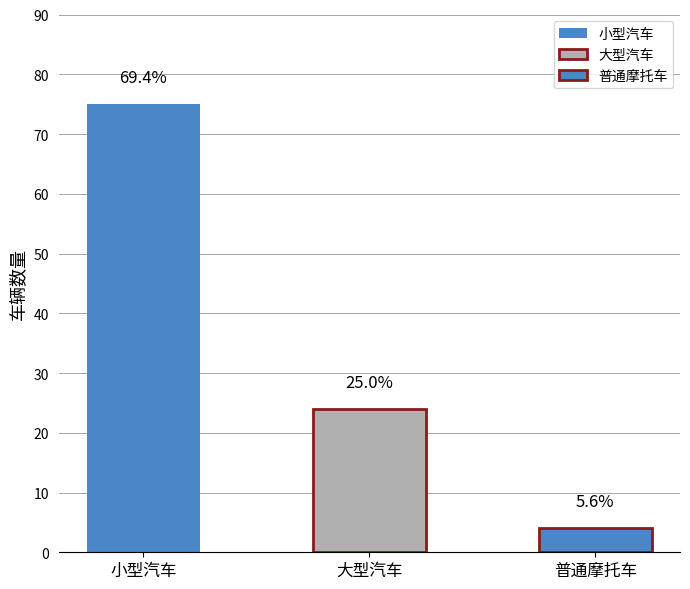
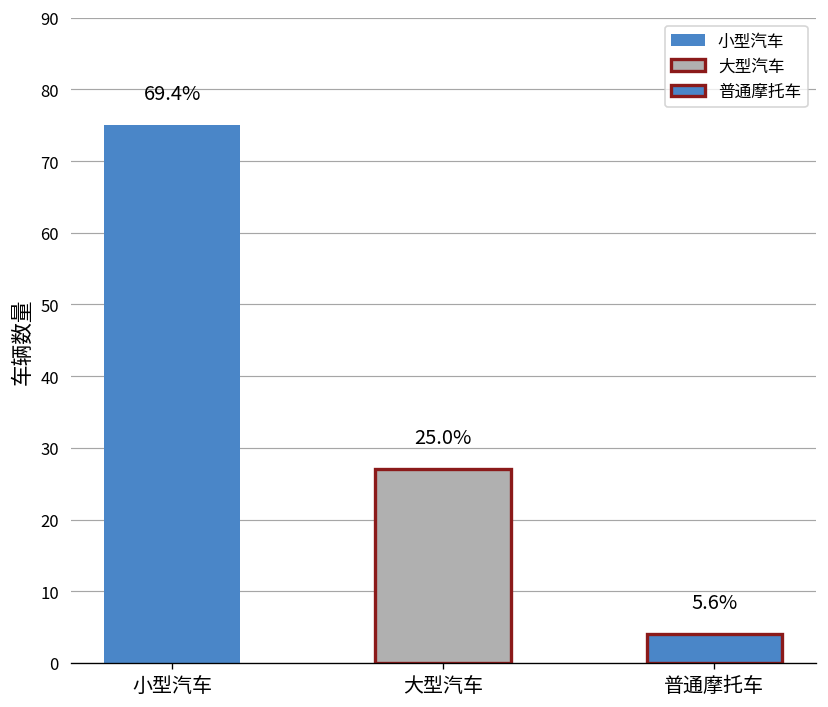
  {
-   "大型汽车": 24
+   "大型汽车": 27
  }
